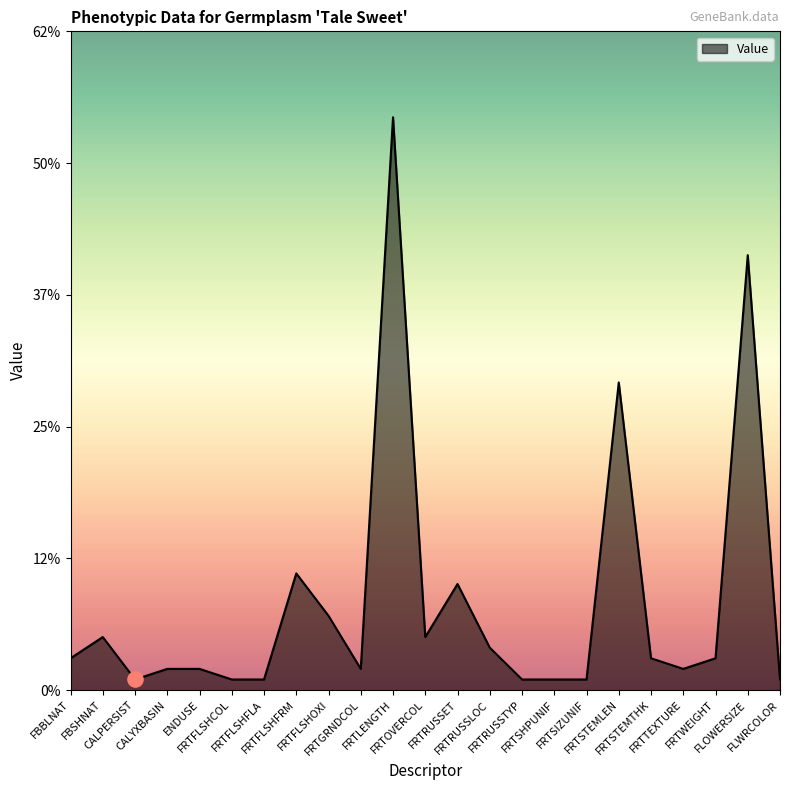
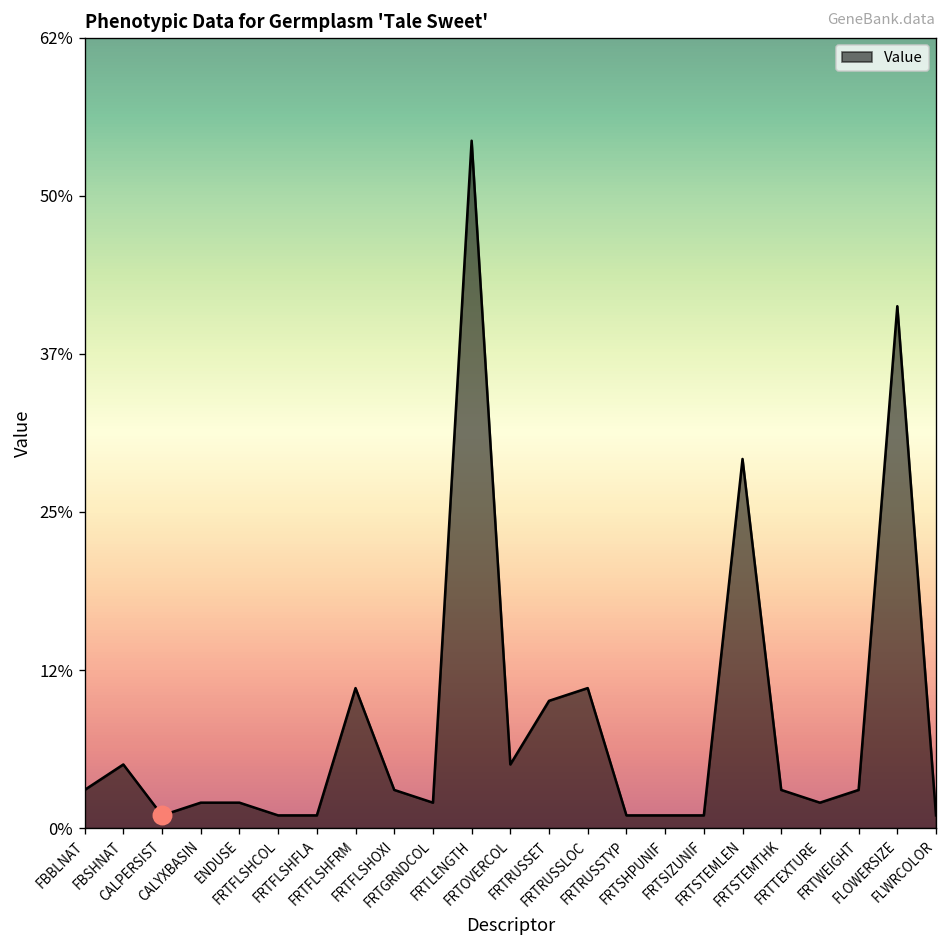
  {
    "Value": {
      "FBBLNAT": "3%",
      "FBSHNAT": "5%",
      "CALYXBASIN": "2%",
      "ENDUSE": "2%",
      "FRTFLSHCOL": "1%",
      "FRTFLSHFLA": "1%",
      "FRTFLSHFRM": "11%",
-     "FRTFLSHOXI": "7%",
+     "FRTFLSHOXI": "3%",
      "FRTGRNDCOL": "2%",
      "FRTLENGTH": "54%",
      "FRTOVERCOL": "5%",
      "FRTRUSSET": "10%",
-     "FRTRUSSLOC": "4%",
+     "FRTRUSSLOC": "11%",
      "FRTRUSSTYP": "1%",
      "FRTSHPUNIF": "1%",
      "FRTSIZUNIF": "1%",
      "FRTSTEMLEN": "29%",
      "FRTSTEMTHK": "3%",
      "FRTTEXTURE": "2%",
      "FRTWEIGHT": "3%",
      "FLOWERSIZE": "41%",
      "FLWRCOLOR": "1%"
    }
  }
